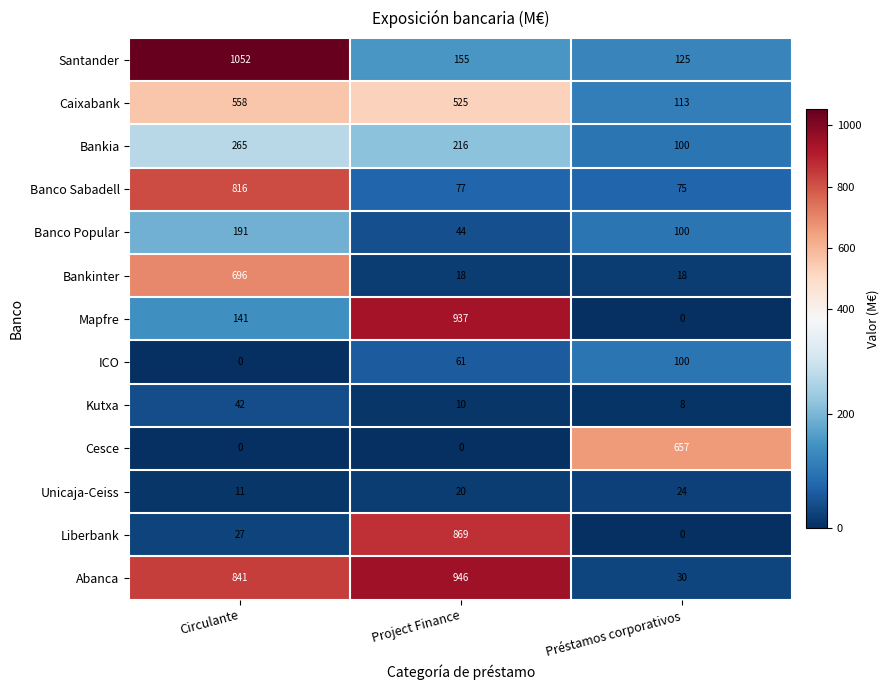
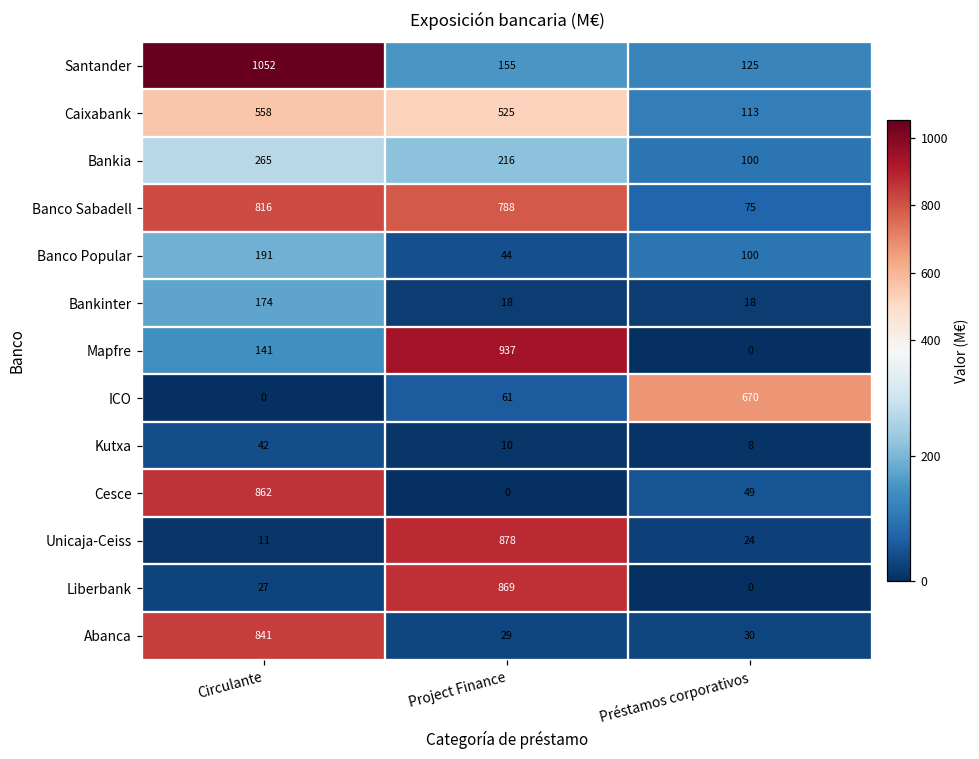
  {
    "Santander": {
      "Circulante": 1052,
      "Project Finance": 155,
      "Préstamos corporativos": 125
    },
    "Caixabank": {
      "Circulante": 558,
      "Project Finance": 525,
      "Préstamos corporativos": 113
    },
    "Bankia": {
      "Circulante": 265,
      "Project Finance": 216,
      "Préstamos corporativos": 100
    },
    "Banco Sabadell": {
      "Circulante": 816,
-     "Project Finance": 77,
+     "Project Finance": 788,
      "Préstamos corporativos": 75
    },
    "Banco Popular": {
      "Circulante": 191,
      "Project Finance": 44,
      "Préstamos corporativos": 100
    },
    "Bankinter": {
-     "Circulante": 696,
+     "Circulante": 174,
      "Project Finance": 18,
      "Préstamos corporativos": 18
    },
    "Mapfre": {
      "Circulante": 141,
      "Project Finance": 937,
      "Préstamos corporativos": 0
    },
    "ICO": {
      "Circulante": 0,
      "Project Finance": 61,
-     "Préstamos corporativos": 100
+     "Préstamos corporativos": 670
    },
    "Kutxa": {
      "Circulante": 42,
      "Project Finance": 10,
      "Préstamos corporativos": 8
    },
    "Cesce": {
-     "Circulante": 0,
+     "Circulante": 862,
      "Project Finance": 0,
-     "Préstamos corporativos": 657
+     "Préstamos corporativos": 49
    },
    "Unicaja-Ceiss": {
      "Circulante": 11,
-     "Project Finance": 20,
+     "Project Finance": 878,
      "Préstamos corporativos": 24
    },
    "Liberbank": {
      "Circulante": 27,
      "Project Finance": 869,
      "Préstamos corporativos": 0
    },
    "Abanca": {
      "Circulante": 841,
-     "Project Finance": 946,
+     "Project Finance": 29,
      "Préstamos corporativos": 30
    }
  }
